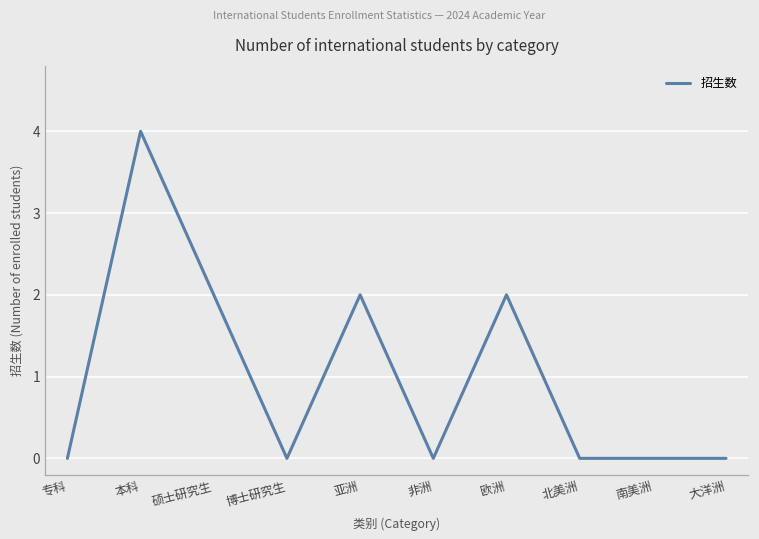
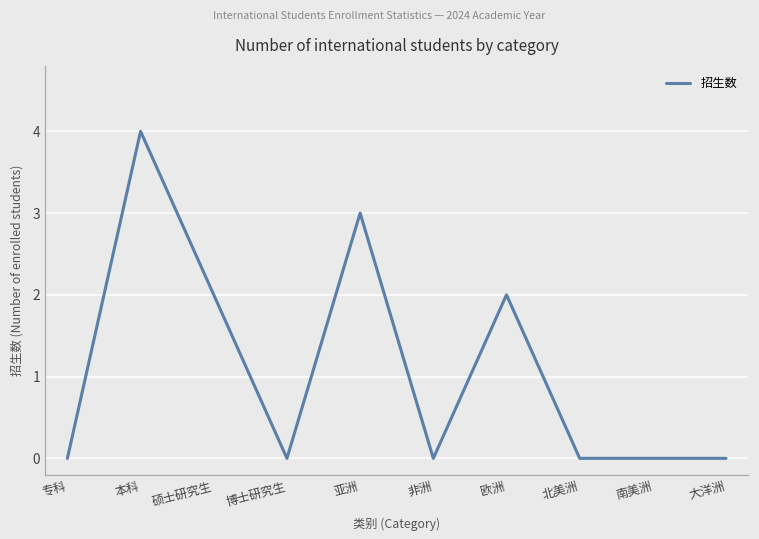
  {
    "专科": 0,
    "本科": 4,
    "硕士研究生": 2,
    "博士研究生": 0,
-   "亚洲": 2,
+   "亚洲": 3,
    "非洲": 0,
    "欧洲": 2,
    "北美洲": 0,
    "南美洲": 0,
    "大洋洲": 0
  }
